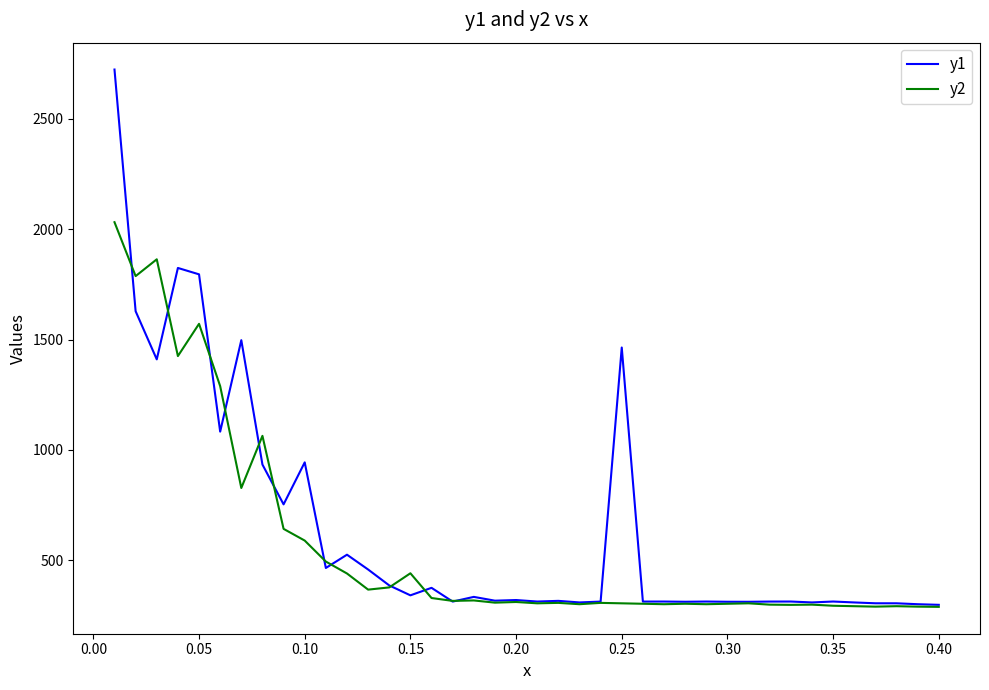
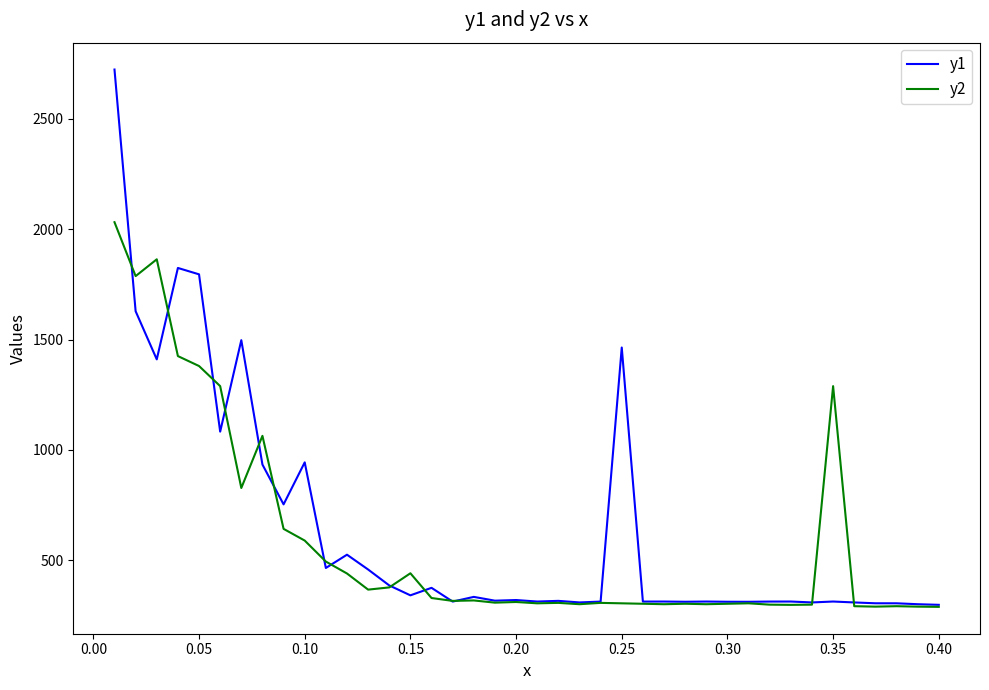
  {
    "y1": {
      "0.05": 1790,
      "0.10": 940,
      "0.15": 340,
      "0.25": 1460,
      "0.35": 310
    },
    "y2": {
-     "0.05": 1570,
+     "0.05": 1380,
      "0.10": 590,
      "0.15": 440,
      "0.25": 310,
-     "0.35": 300
+     "0.35": 1290
    }
  }
